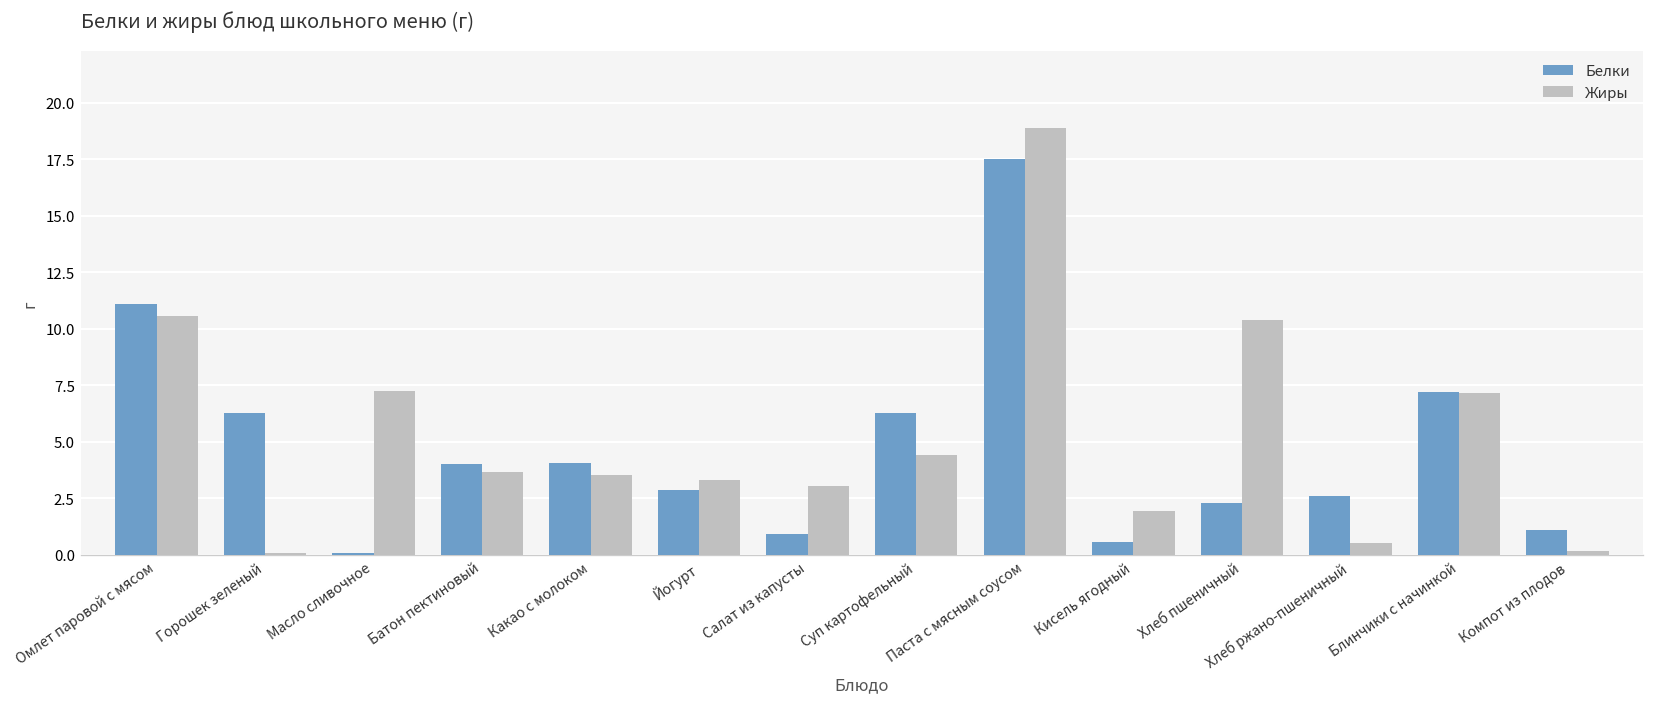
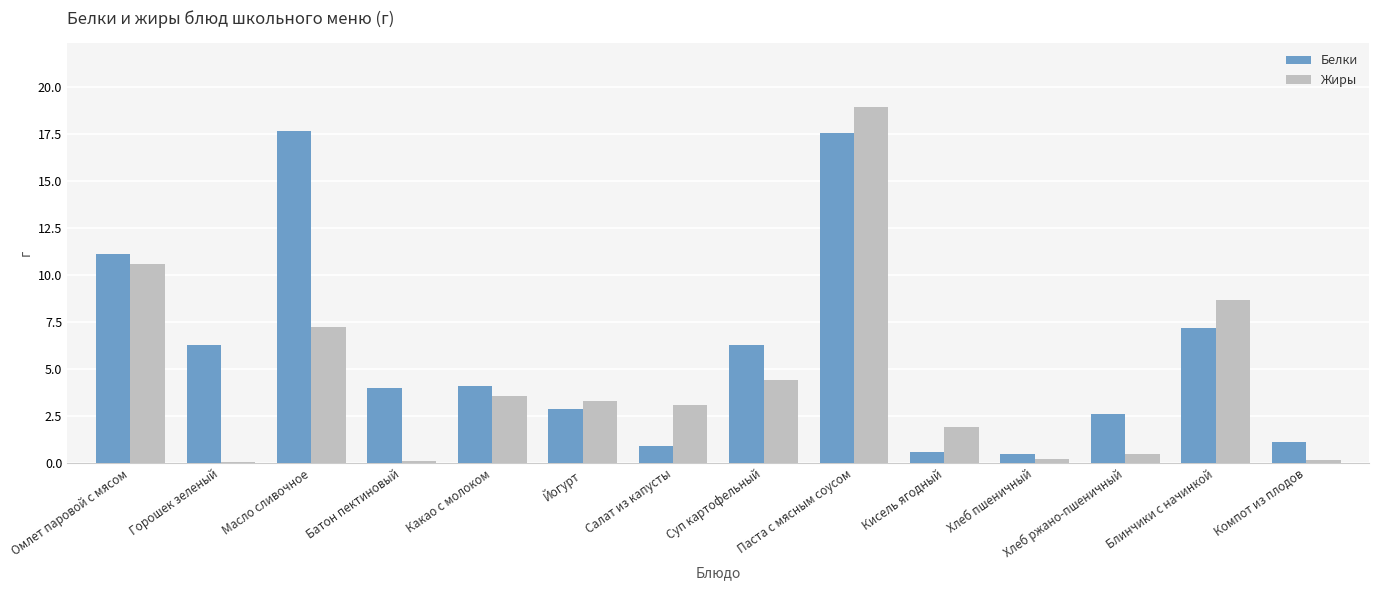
  {
    "Белки": {
      "Омлет паровой с мясом": 11.1,
      "Горошек зеленый": 6.3,
-     "Масло сливочное": 0.1,
+     "Масло сливочное": 17.7,
      "Батон пектиновый": 4.0,
      "Какао с молоком": 4.1,
      "Йогурт": 2.9,
      "Салат из капусты": 0.9,
      "Суп картофельный": 6.3,
      "Паста с мясным соусом": 17.5,
      "Кисель ягодный": 0.6,
-     "Хлеб пшеничный": 2.3,
+     "Хлеб пшеничный": 0.5,
      "Хлеб ржано-пшеничный": 2.6,
      "Блинчики с начинкой": 7.2,
      "Компот из плодов": 1.1
    },
    "Жиры": {
      "Омлет паровой с мясом": 10.6,
      "Масло сливочное": 7.3,
-     "Батон пектиновый": 3.7,
+     "Батон пектиновый": 0.1,
      "Какао с молоком": 3.5,
      "Йогурт": 3.3,
      "Салат из капусты": 3.1,
      "Суп картофельный": 4.4,
      "Паста с мясным соусом": 18.9,
      "Кисель ягодный": 1.9,
-     "Хлеб пшеничный": 10.4,
+     "Хлеб пшеничный": 0.2,
      "Хлеб ржано-пшеничный": 0.5,
-     "Блинчики с начинкой": 7.1,
+     "Блинчики с начинкой": 8.6,
      "Компот из плодов": 0.2
    }
  }
